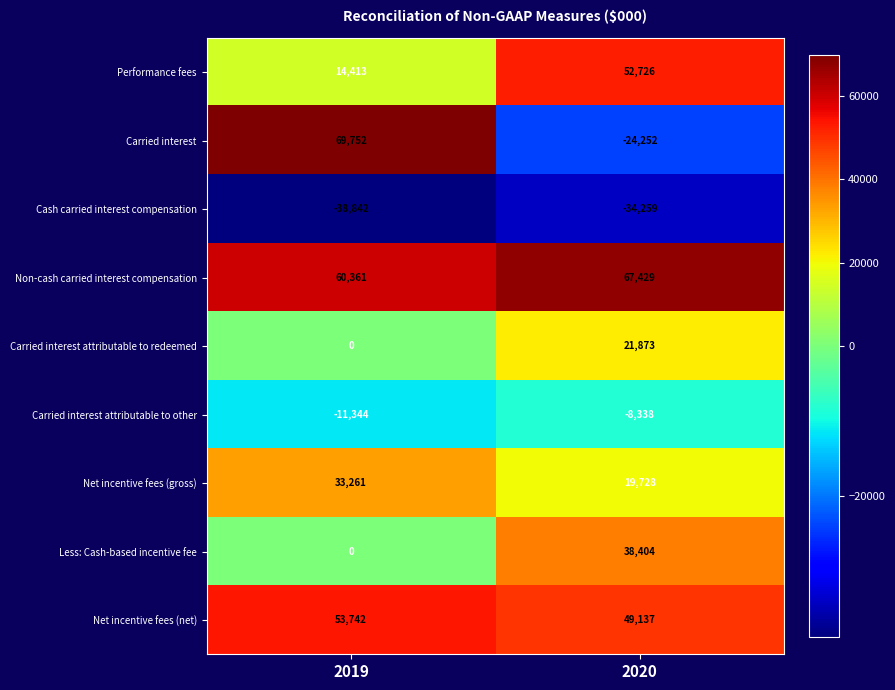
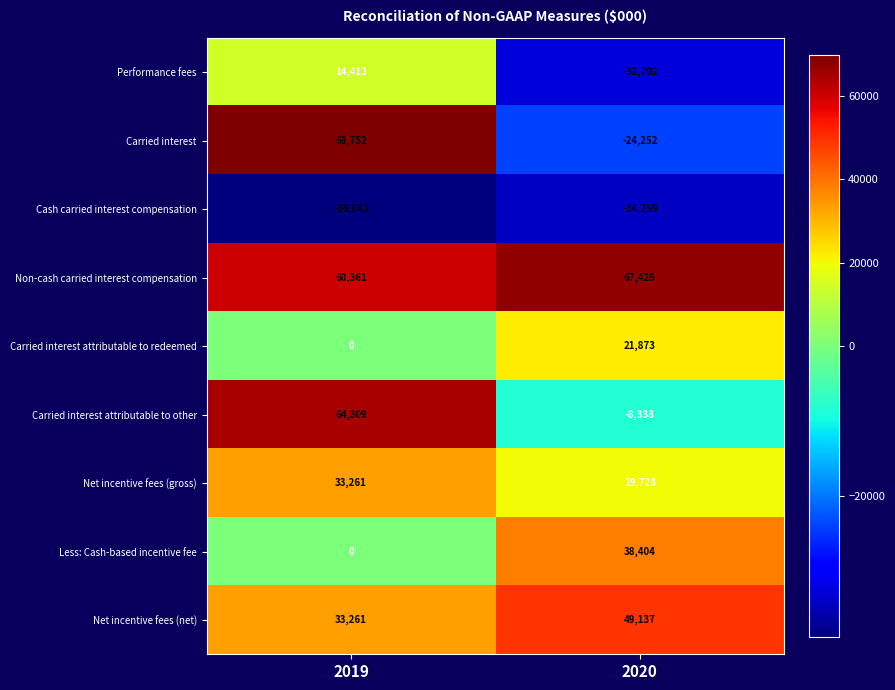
  {
    "Performance fees": {
      "2019": "14,413",
-     "2020": "52,726"
+     "2020": "-32,702"
    },
    "Carried interest": {
      "2019": "69,752",
      "2020": "-24,252"
    },
    "Cash carried interest compensation": {
      "2019": "-38,842",
      "2020": "-34,259"
    },
    "Non-cash carried interest compensation": {
      "2019": "60,361",
      "2020": "67,429"
    },
    "Carried interest attributable to redeemed": {
      "2019": "0",
      "2020": "21,873"
    },
    "Carried interest attributable to other": {
-     "2019": "-11,344",
+     "2019": "64,309",
      "2020": "-8,338"
    },
    "Net incentive fees (gross)": {
      "2019": "33,261",
      "2020": "19,728"
    },
    "Less: Cash-based incentive fee": {
      "2019": "0",
      "2020": "38,404"
    },
    "Net incentive fees (net)": {
-     "2019": "53,742",
+     "2019": "33,261",
      "2020": "49,137"
    }
  }
